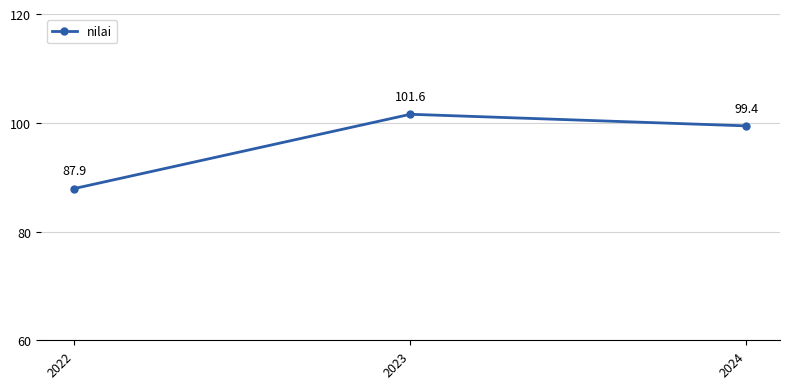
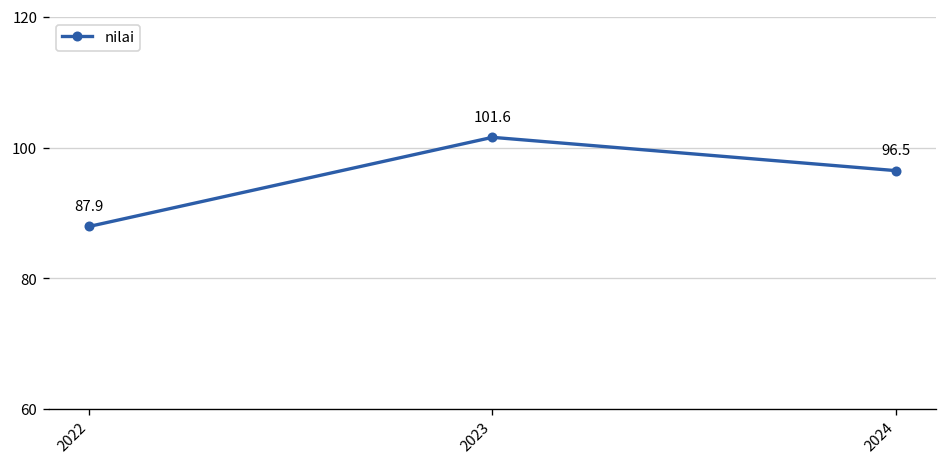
  {
    "2022": 87.9,
    "2023": 101.6,
-   "2024": 99.4
+   "2024": 96.5
  }
